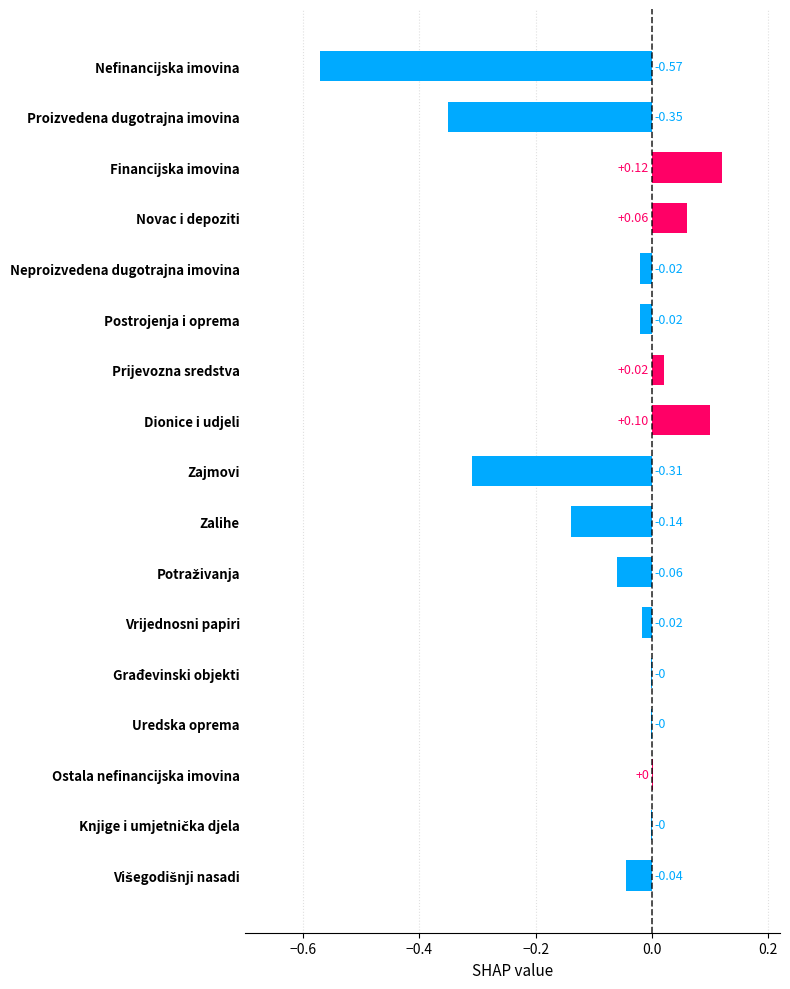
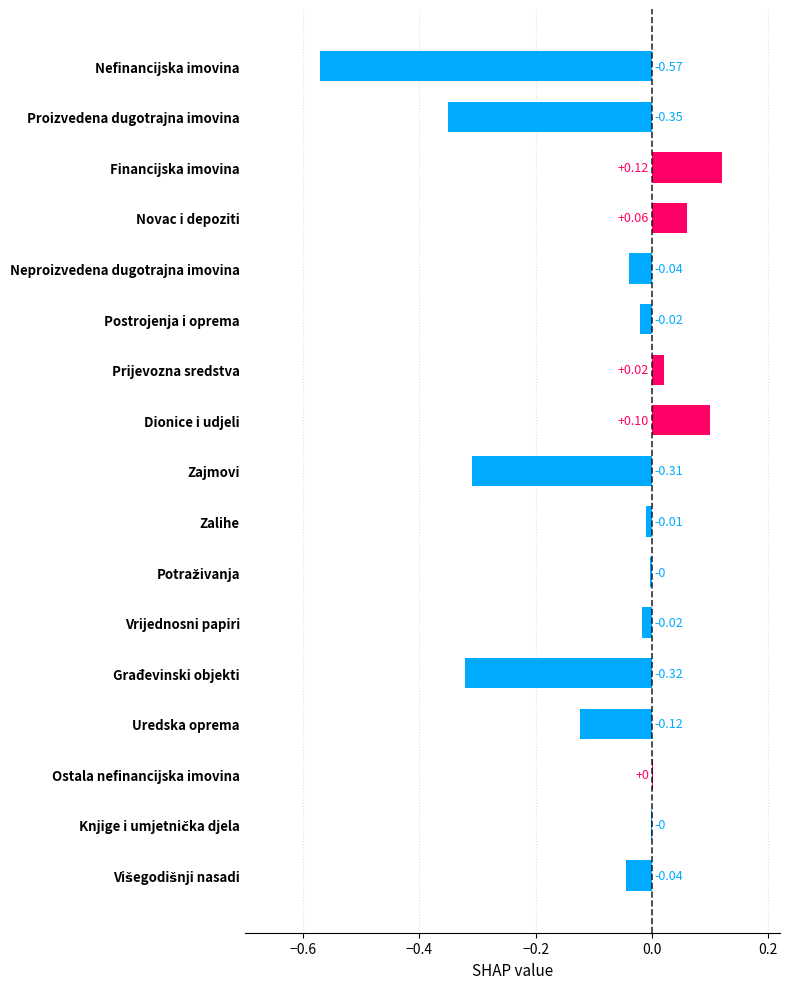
  {
-   "Neproizvedena dugotrajna imovina": "-0.02",
+   "Neproizvedena dugotrajna imovina": "-0.04",
    "Postrojenja i oprema": "-0.02",
    "Prijevozna sredstva": "+0.02",
-   "Zalihe": "-0.14",
-   "Potraživanja": "-0.06",
+   "Zalihe": "-0.01",
+   "Potraživanja": "-0",
    "Vrijednosni papiri": "-0.02",
-   "Građevinski objekti": "-0",
-   "Uredska oprema": "-0",
+   "Građevinski objekti": "-0.32",
+   "Uredska oprema": "-0.12",
    "Ostala nefinancijska imovina": "+0",
    "Knjige i umjetnička djela": "-0"
  }
